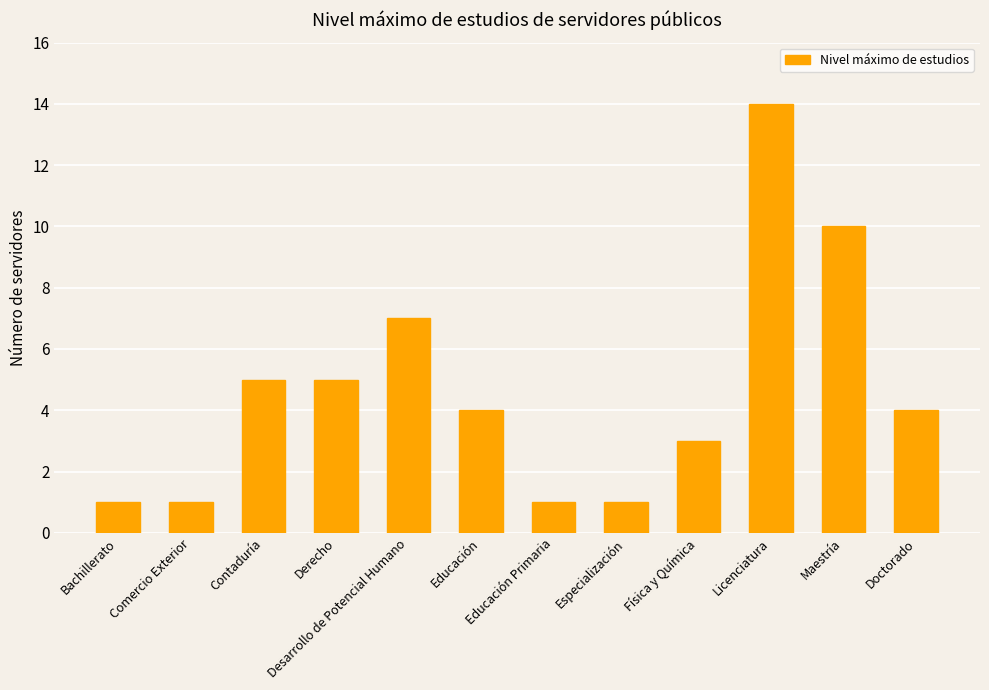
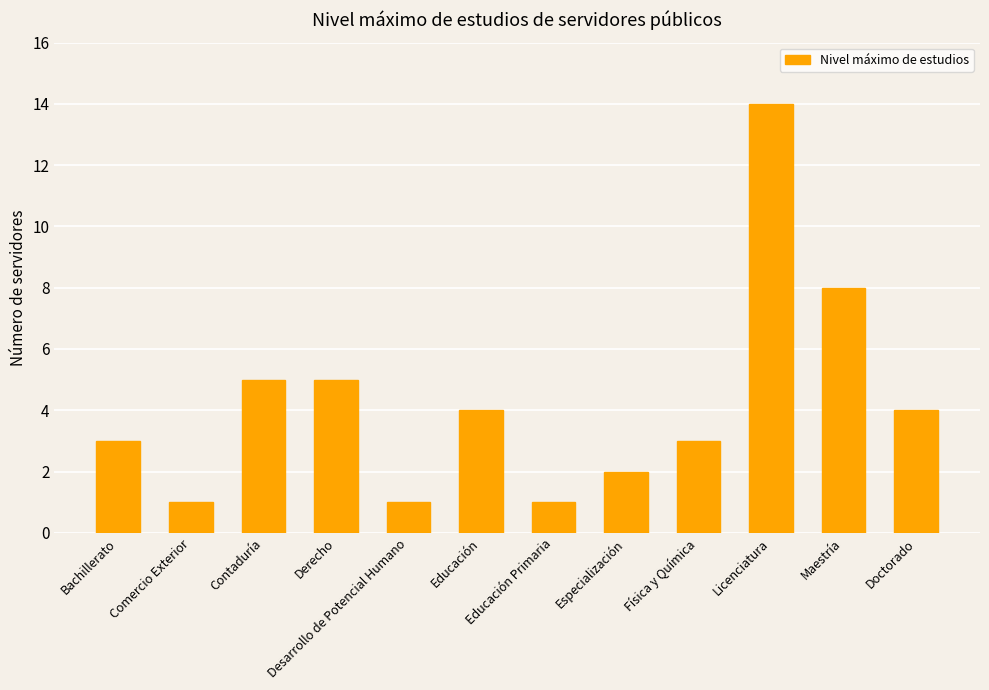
  {
-   "Bachillerato": 1,
+   "Bachillerato": 3,
    "Comercio Exterior": 1,
    "Contaduría": 5,
    "Derecho": 5,
-   "Desarrollo de Potencial Humano": 7,
+   "Desarrollo de Potencial Humano": 1,
    "Educación": 4,
    "Educación Primaria": 1,
-   "Especialización": 1,
+   "Especialización": 2,
    "Física y Química": 3,
    "Licenciatura": 14,
-   "Maestría": 10,
+   "Maestría": 8,
    "Doctorado": 4
  }
